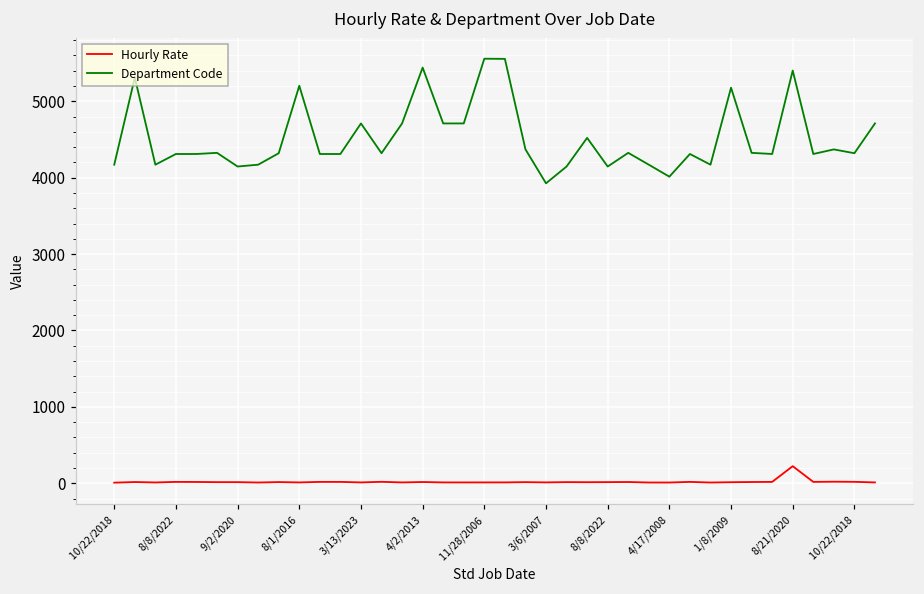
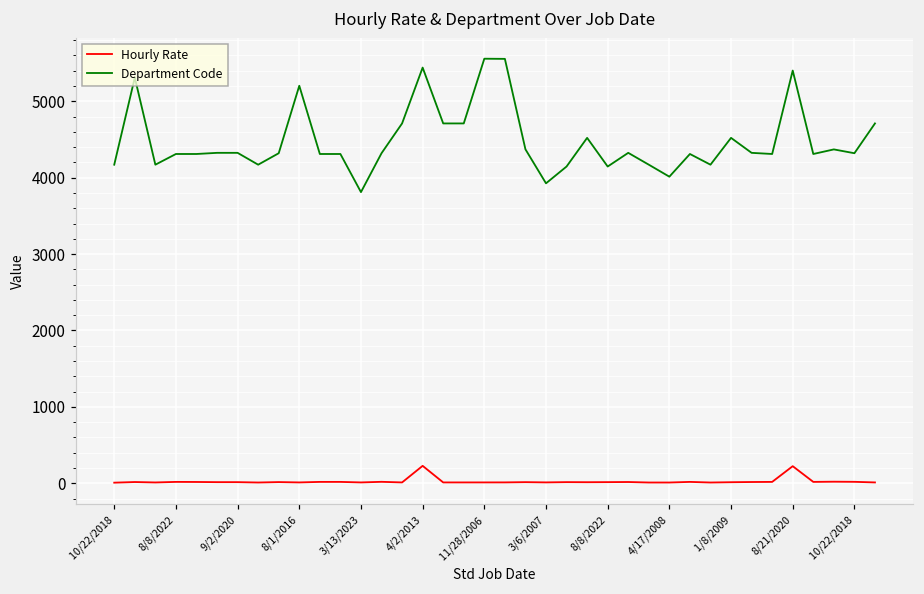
  {
    "Hourly Rate": {
      "9/2/2020": 0,
      "8/1/2016": 0,
      "3/13/2023": 0,
-     "4/2/2013": 0,
+     "4/2/2013": 200,
      "11/28/2006": 0,
      "3/6/2007": 0,
      "4/17/2008": 0,
      "1/8/2009": 0,
      "8/21/2020": 200
    },
    "Department Code": {
-     "9/2/2020": 4100,
+     "9/2/2020": 4300,
      "8/1/2016": 5200,
-     "3/13/2023": 4700,
+     "3/13/2023": 3800,
      "4/2/2013": 5400,
      "11/28/2006": 5600,
      "3/6/2007": 3900,
      "4/17/2008": 4000,
-     "1/8/2009": 5200,
+     "1/8/2009": 4500,
      "8/21/2020": 5400
    }
  }
